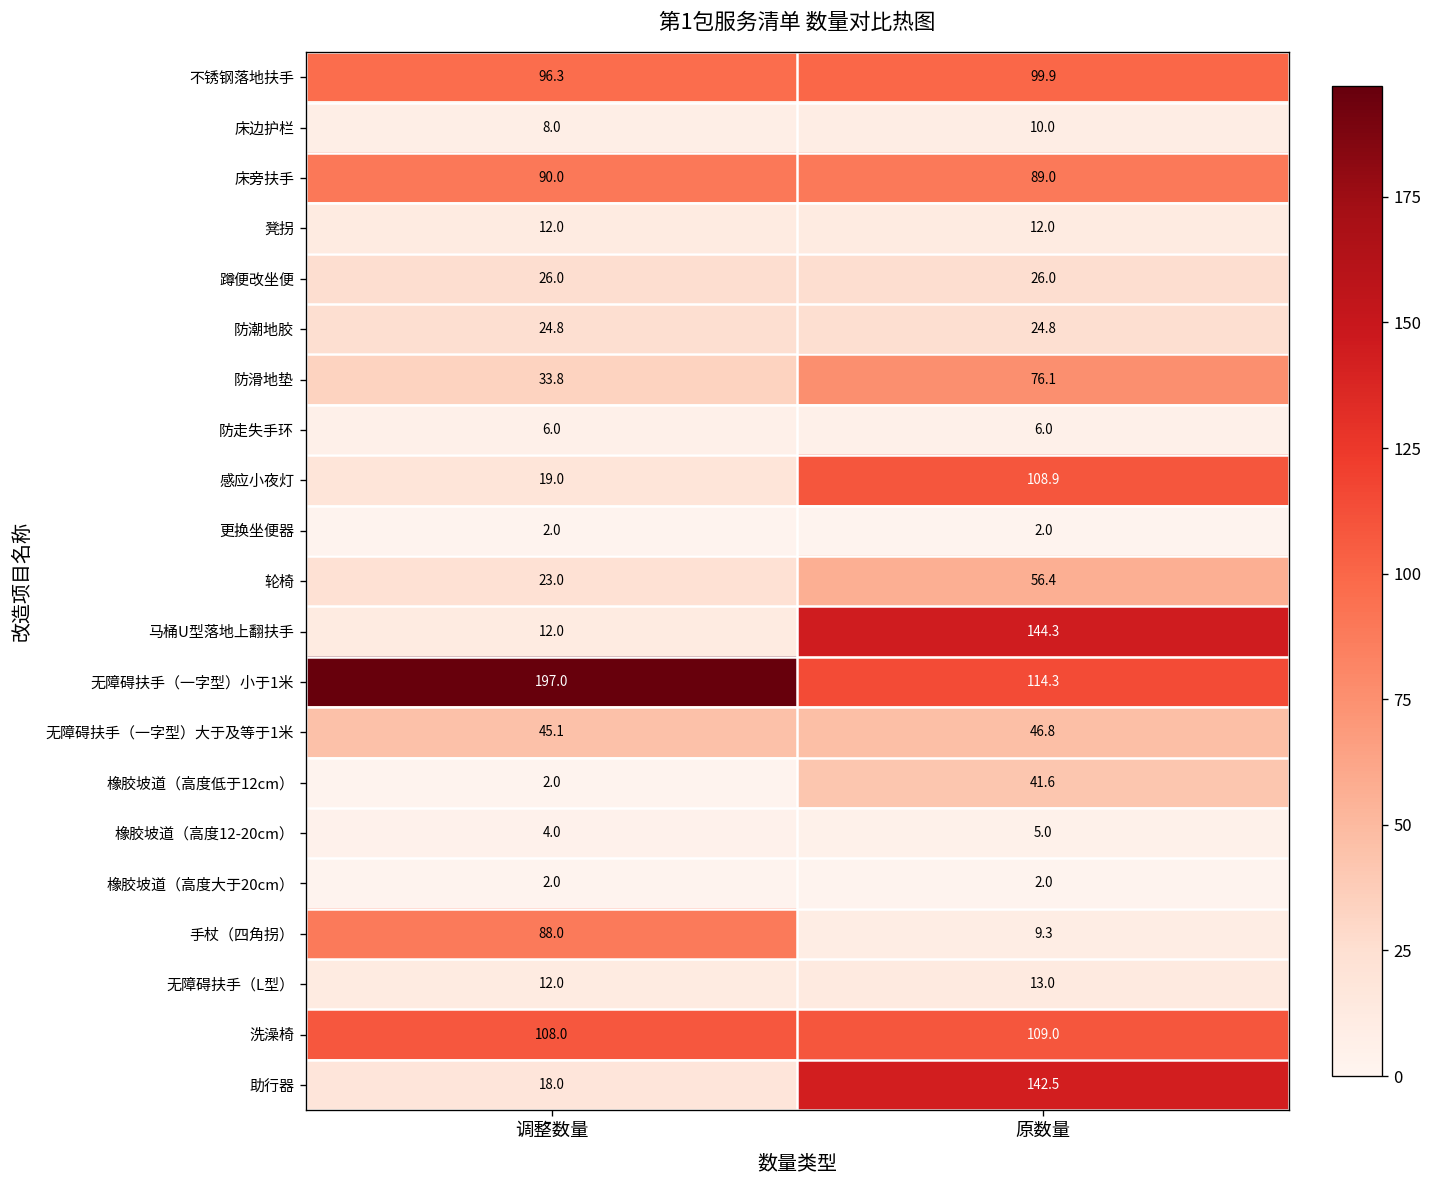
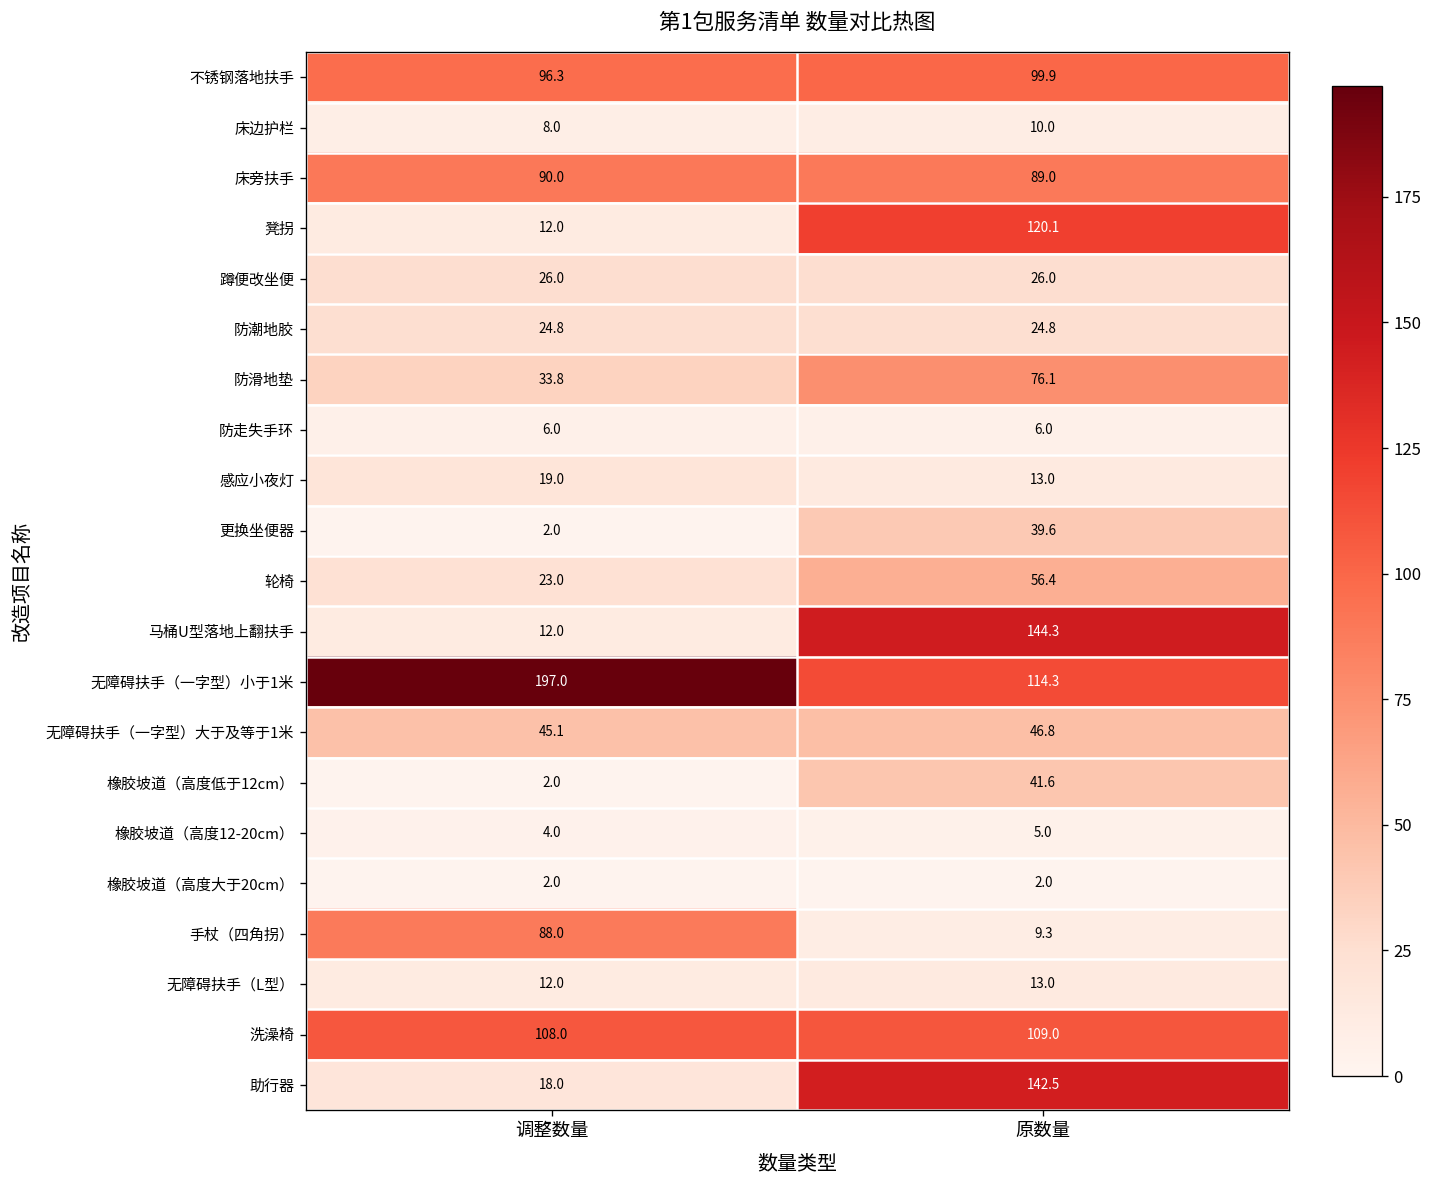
  {
    "不锈钢落地扶手": {
      "调整数量": 96.3,
      "原数量": 99.9
    },
    "床边护栏": {
      "调整数量": 8.0,
      "原数量": 10.0
    },
    "床旁扶手": {
      "调整数量": 90.0,
      "原数量": 89.0
    },
    "凳拐": {
      "调整数量": 12.0,
-     "原数量": 12.0
+     "原数量": 120.1
    },
    "蹲便改坐便": {
      "调整数量": 26.0,
      "原数量": 26.0
    },
    "防潮地胶": {
      "调整数量": 24.8,
      "原数量": 24.8
    },
    "防滑地垫": {
      "调整数量": 33.8,
      "原数量": 76.1
    },
    "防走失手环": {
      "调整数量": 6.0,
      "原数量": 6.0
    },
    "感应小夜灯": {
      "调整数量": 19.0,
-     "原数量": 108.9
+     "原数量": 13.0
    },
    "更换坐便器": {
      "调整数量": 2.0,
-     "原数量": 2.0
+     "原数量": 39.6
    },
    "轮椅": {
      "调整数量": 23.0,
      "原数量": 56.4
    },
    "马桶U型落地上翻扶手": {
      "调整数量": 12.0,
      "原数量": 144.3
    },
    "无障碍扶手（一字型）小于1米": {
      "调整数量": 197.0,
      "原数量": 114.3
    },
    "无障碍扶手（一字型）大于及等于1米": {
      "调整数量": 45.1,
      "原数量": 46.8
    },
    "橡胶坡道（高度低于12cm）": {
      "调整数量": 2.0,
      "原数量": 41.6
    },
    "橡胶坡道（高度12-20cm）": {
      "调整数量": 4.0,
      "原数量": 5.0
    },
    "橡胶坡道（高度大于20cm）": {
      "调整数量": 2.0,
      "原数量": 2.0
    },
    "手杖（四角拐）": {
      "调整数量": 88.0,
      "原数量": 9.3
    },
    "无障碍扶手（L型）": {
      "调整数量": 12.0,
      "原数量": 13.0
    },
    "洗澡椅": {
      "调整数量": 108.0,
      "原数量": 109.0
    },
    "助行器": {
      "调整数量": 18.0,
      "原数量": 142.5
    }
  }
